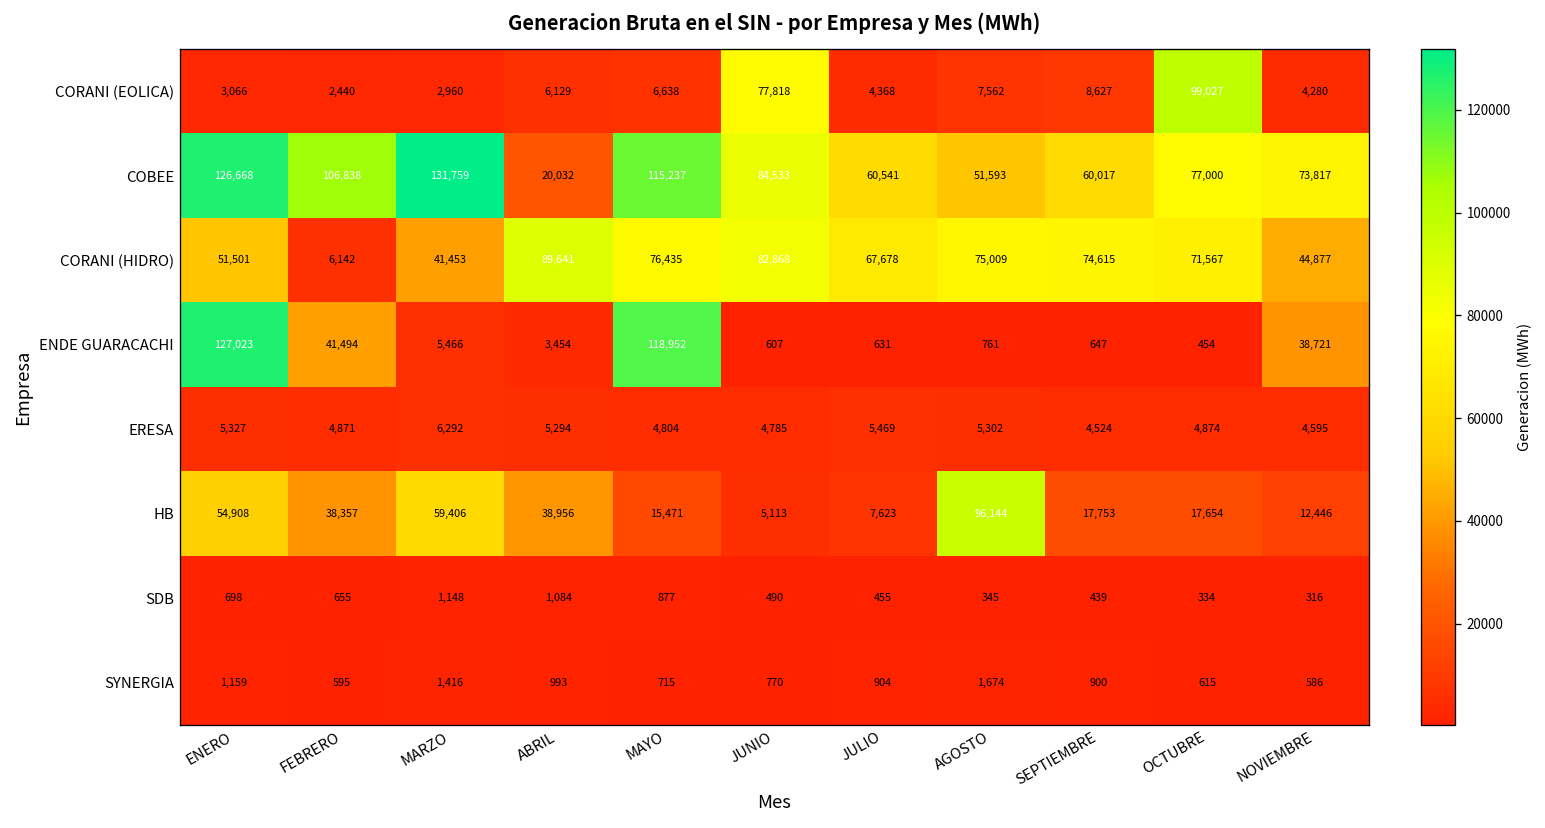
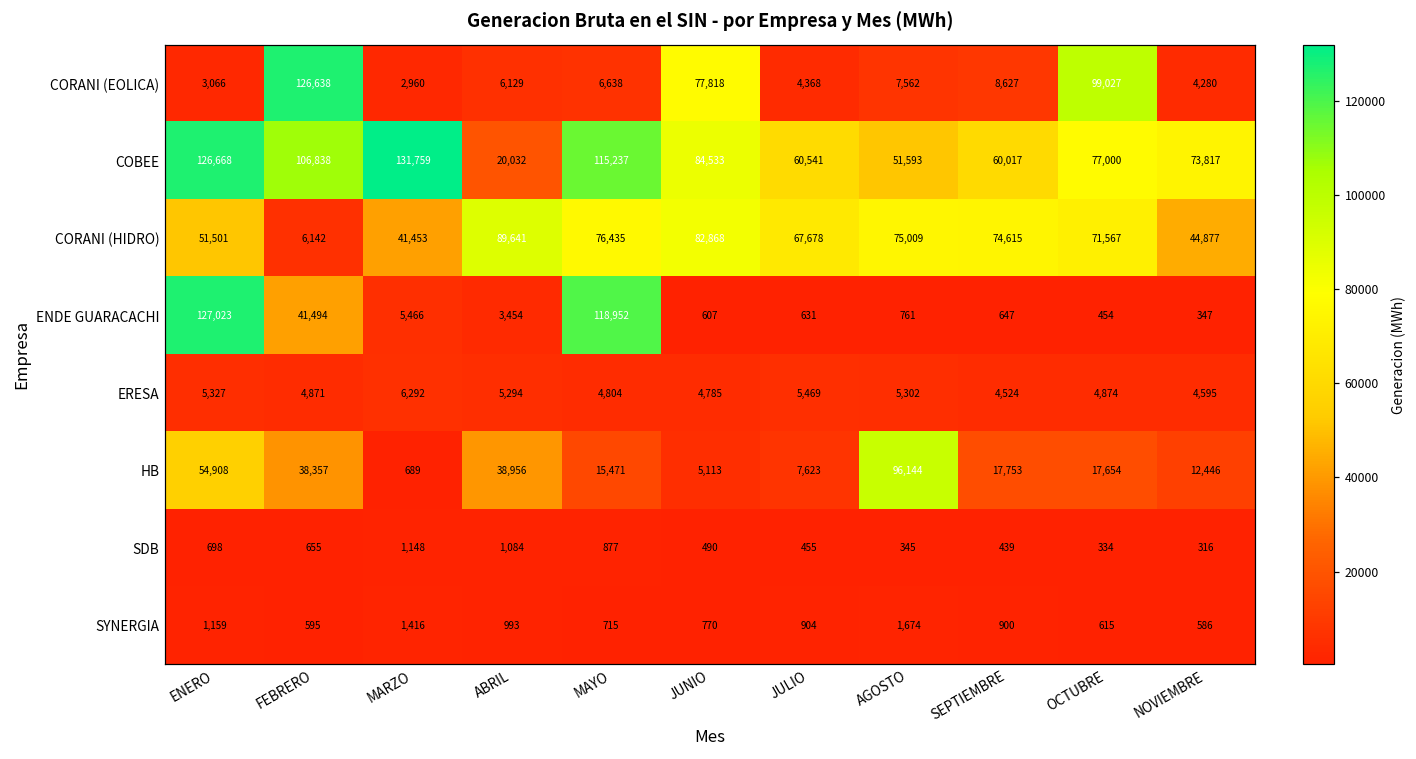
  {
    "CORANI (EOLICA)": {
      "ENERO": "3,066",
-     "FEBRERO": "2,440",
+     "FEBRERO": "126,638",
      "MARZO": "2,960",
      "ABRIL": "6,129",
      "MAYO": "6,638",
      "JUNIO": "77,818",
      "JULIO": "4,368",
      "AGOSTO": "7,562",
      "SEPTIEMBRE": "8,627",
      "OCTUBRE": "99,027",
      "NOVIEMBRE": "4,280"
    },
    "COBEE": {
      "ENERO": "126,668",
      "FEBRERO": "106,838",
      "MARZO": "131,759",
      "ABRIL": "20,032",
      "MAYO": "115,237",
      "JUNIO": "84,533",
      "JULIO": "60,541",
      "AGOSTO": "51,593",
      "SEPTIEMBRE": "60,017",
      "OCTUBRE": "77,000",
      "NOVIEMBRE": "73,817"
    },
    "CORANI (HIDRO)": {
      "ENERO": "51,501",
      "FEBRERO": "6,142",
      "MARZO": "41,453",
      "ABRIL": "89,641",
      "MAYO": "76,435",
      "JUNIO": "82,868",
      "JULIO": "67,678",
      "AGOSTO": "75,009",
      "SEPTIEMBRE": "74,615",
      "OCTUBRE": "71,567",
      "NOVIEMBRE": "44,877"
    },
    "ENDE GUARACACHI": {
      "ENERO": "127,023",
      "FEBRERO": "41,494",
      "MARZO": "5,466",
      "ABRIL": "3,454",
      "MAYO": "118,952",
      "JUNIO": "607",
      "JULIO": "631",
      "AGOSTO": "761",
      "SEPTIEMBRE": "647",
      "OCTUBRE": "454",
-     "NOVIEMBRE": "38,721"
+     "NOVIEMBRE": "347"
    },
    "ERESA": {
      "ENERO": "5,327",
      "FEBRERO": "4,871",
      "MARZO": "6,292",
      "ABRIL": "5,294",
      "MAYO": "4,804",
      "JUNIO": "4,785",
      "JULIO": "5,469",
      "AGOSTO": "5,302",
      "SEPTIEMBRE": "4,524",
      "OCTUBRE": "4,874",
      "NOVIEMBRE": "4,595"
    },
    "HB": {
      "ENERO": "54,908",
      "FEBRERO": "38,357",
-     "MARZO": "59,406",
+     "MARZO": "689",
      "ABRIL": "38,956",
      "MAYO": "15,471",
      "JUNIO": "5,113",
      "JULIO": "7,623",
      "AGOSTO": "96,144",
      "SEPTIEMBRE": "17,753",
      "OCTUBRE": "17,654",
      "NOVIEMBRE": "12,446"
    },
    "SDB": {
      "ENERO": "698",
      "FEBRERO": "655",
      "MARZO": "1,148",
      "ABRIL": "1,084",
      "MAYO": "877",
      "JUNIO": "490",
      "JULIO": "455",
      "AGOSTO": "345",
      "SEPTIEMBRE": "439",
      "OCTUBRE": "334",
      "NOVIEMBRE": "316"
    },
    "SYNERGIA": {
      "ENERO": "1,159",
      "FEBRERO": "595",
      "MARZO": "1,416",
      "ABRIL": "993",
      "MAYO": "715",
      "JUNIO": "770",
      "JULIO": "904",
      "AGOSTO": "1,674",
      "SEPTIEMBRE": "900",
      "OCTUBRE": "615",
      "NOVIEMBRE": "586"
    }
  }
